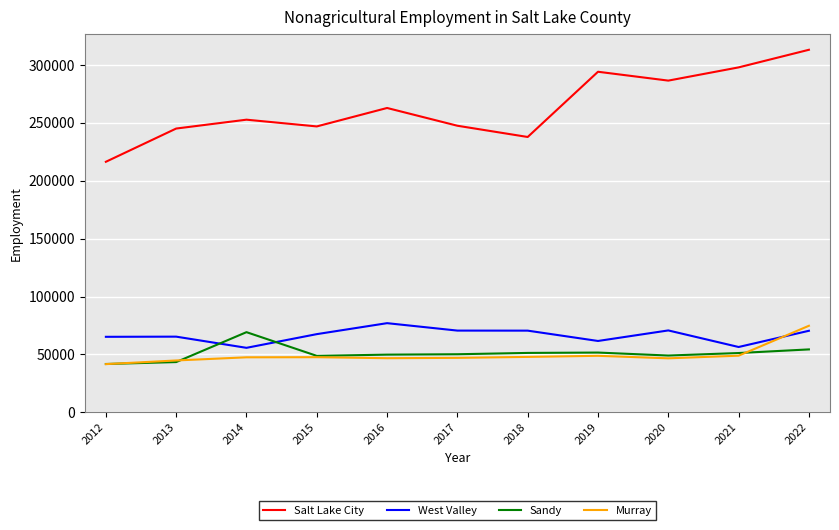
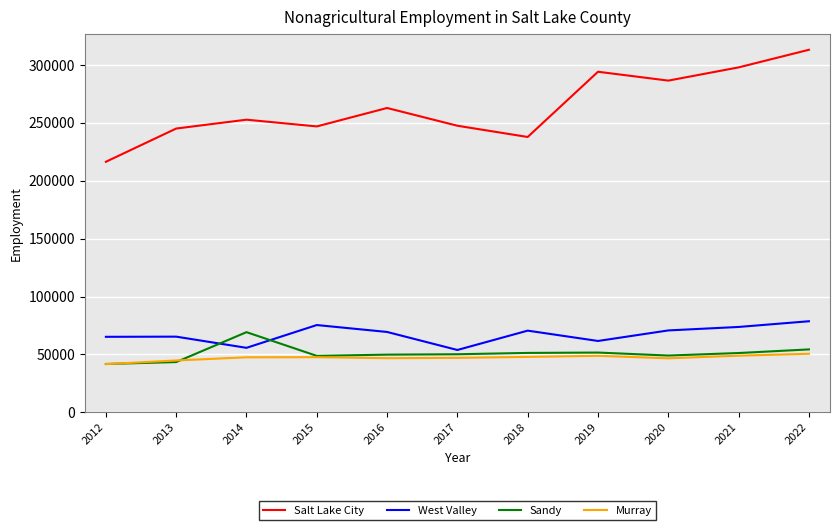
  {
    "Salt Lake City": {
      "2012": 216000,
      "2013": 245000,
      "2014": 253000,
      "2015": 247000,
      "2016": 263000,
      "2017": 248000,
      "2018": 238000,
      "2019": 294000,
      "2020": 287000,
      "2021": 298000,
      "2022": 313000
    },
    "West Valley": {
      "2012": 65000,
      "2013": 65000,
      "2014": 56000,
-     "2015": 68000,
-     "2016": 77000,
-     "2017": 71000,
+     "2015": 75000,
+     "2016": 69000,
+     "2017": 54000,
      "2018": 71000,
      "2019": 62000,
      "2020": 71000,
-     "2021": 56000,
-     "2022": 70000
+     "2021": 74000,
+     "2022": 79000
    },
    "Sandy": {
      "2014": 69000,
      "2016": 50000,
      "2017": 50000,
      "2018": 51000,
      "2019": 52000,
      "2020": 49000,
      "2021": 51000,
      "2022": 54000
    },
    "Murray": {
      "2014": 48000,
      "2016": 47000,
      "2017": 47000,
      "2018": 48000,
      "2019": 49000,
      "2020": 47000,
      "2021": 49000,
-     "2022": 75000
+     "2022": 51000
    }
  }
